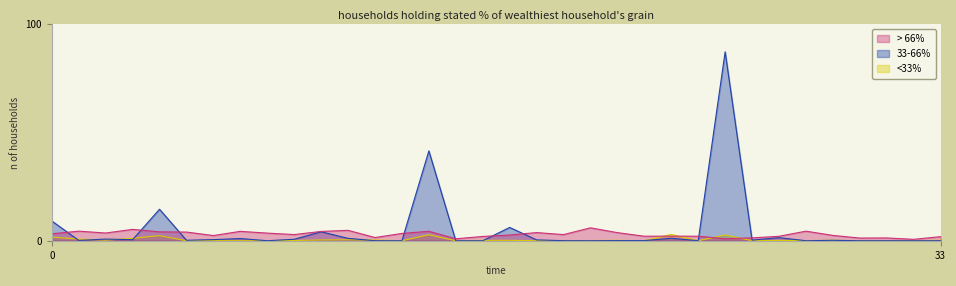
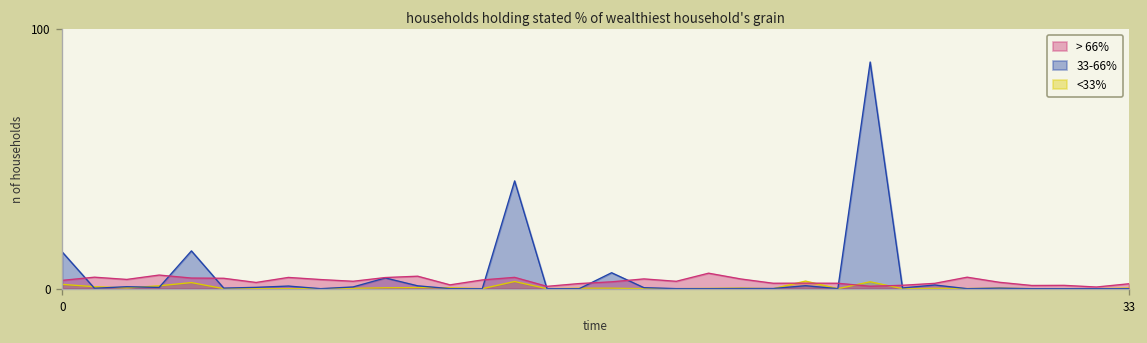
  {
    "<33%": {
      "0": 2
    },
    "33-66%": {
-     "0": 9
+     "0": 14
    },
    "> 66%": {
      "0": 3,
      "33": 2
    }
  }
